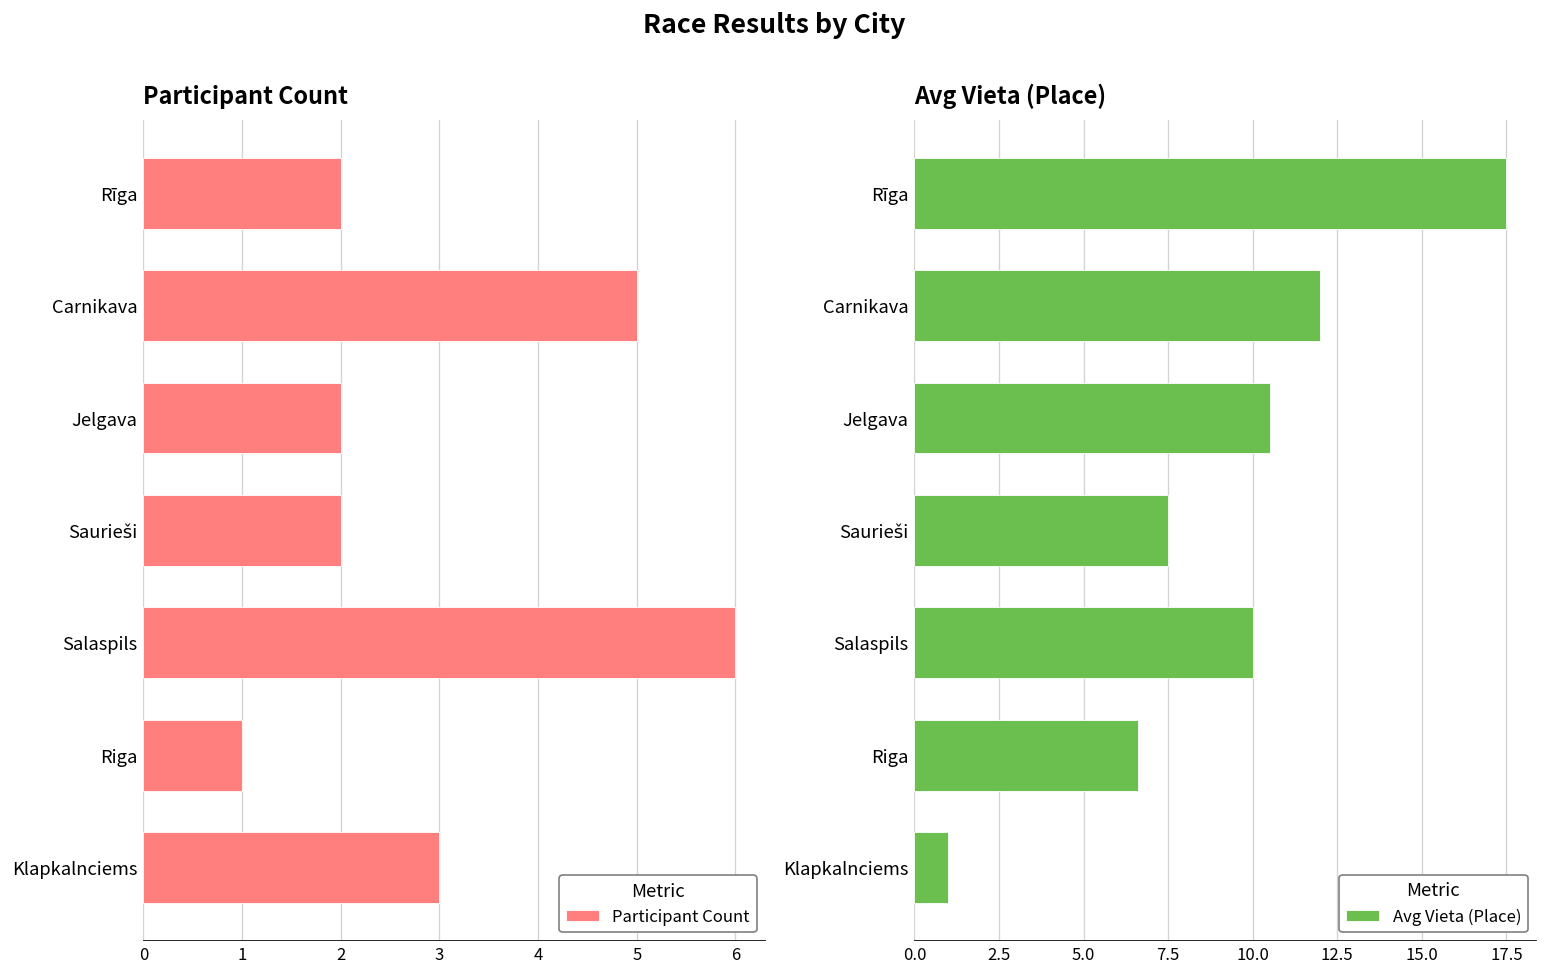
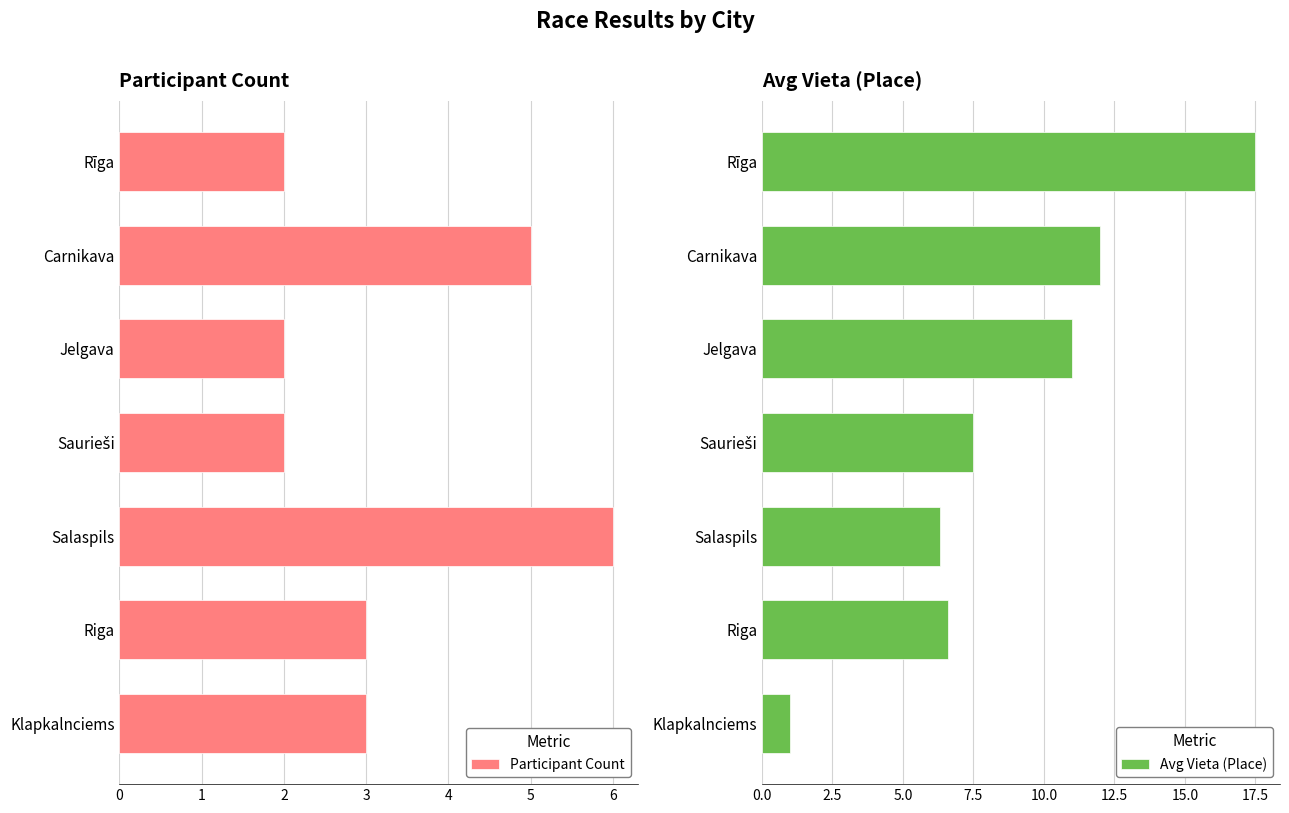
  {
    "Participant Count": {
      "Rīga": 2,
      "Carnikava": 5,
      "Jelgava": 2,
      "Saurieši": 2,
      "Salaspils": 6,
-     "Riga": 1,
+     "Riga": 3,
      "Klapkalnciems": 3
    },
    "Avg Vieta (Place)": {
      "Rīga": 17.5,
      "Carnikava": 12.0,
-     "Jelgava": 10.5,
+     "Jelgava": 11.0,
      "Saurieši": 7.5,
-     "Salaspils": 10.0,
+     "Salaspils": 6.3,
      "Riga": 6.6,
      "Klapkalnciems": 1.0
    }
  }
